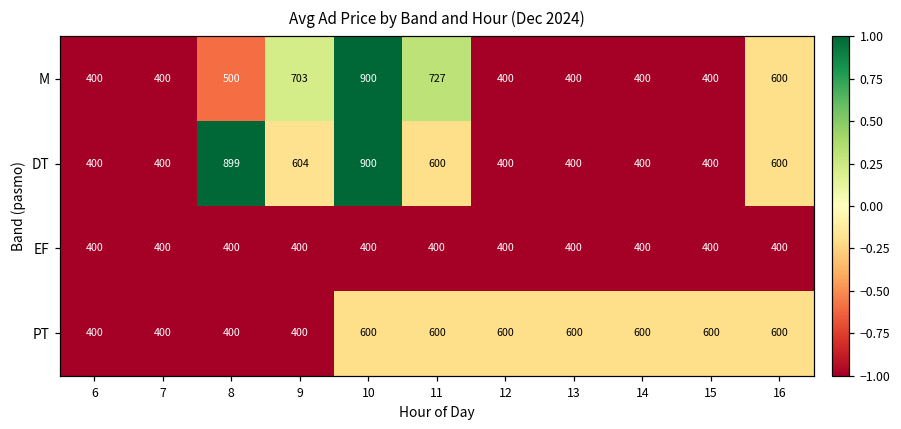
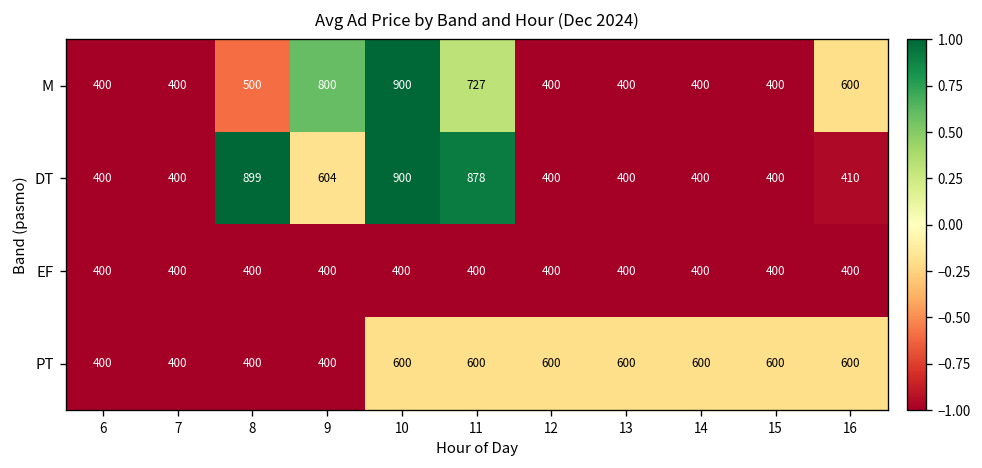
  {
    "M": {
      "6": 400,
      "7": 400,
      "8": 500,
-     "9": 703,
+     "9": 800,
      "10": 900,
      "11": 727,
      "12": 400,
      "13": 400,
      "14": 400,
      "15": 400,
      "16": 600
    },
    "DT": {
      "6": 400,
      "7": 400,
      "8": 899,
      "9": 604,
      "10": 900,
-     "11": 600,
+     "11": 878,
      "12": 400,
      "13": 400,
      "14": 400,
      "15": 400,
-     "16": 600
+     "16": 410
    },
    "EF": {
      "6": 400,
      "7": 400,
      "8": 400,
      "9": 400,
      "10": 400,
      "11": 400,
      "12": 400,
      "13": 400,
      "14": 400,
      "15": 400,
      "16": 400
    },
    "PT": {
      "6": 400,
      "7": 400,
      "8": 400,
      "9": 400,
      "10": 600,
      "11": 600,
      "12": 600,
      "13": 600,
      "14": 600,
      "15": 600,
      "16": 600
    }
  }
